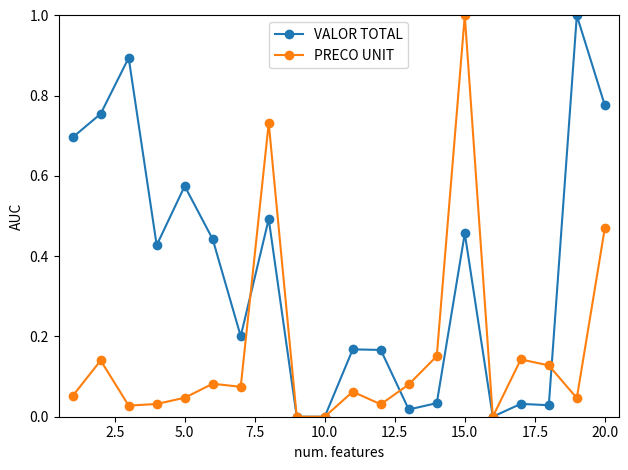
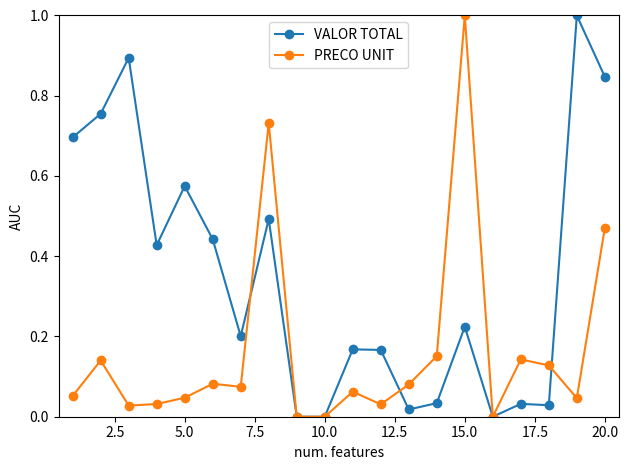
  {
    "VALOR TOTAL": {
      "5.0": 0.57,
-     "15.0": 0.46,
-     "20.0": 0.78
+     "15.0": 0.22,
+     "20.0": 0.85
    },
    "PRECO UNIT": {
      "5.0": 0.05,
      "15.0": 1.00,
      "20.0": 0.47
    }
  }
